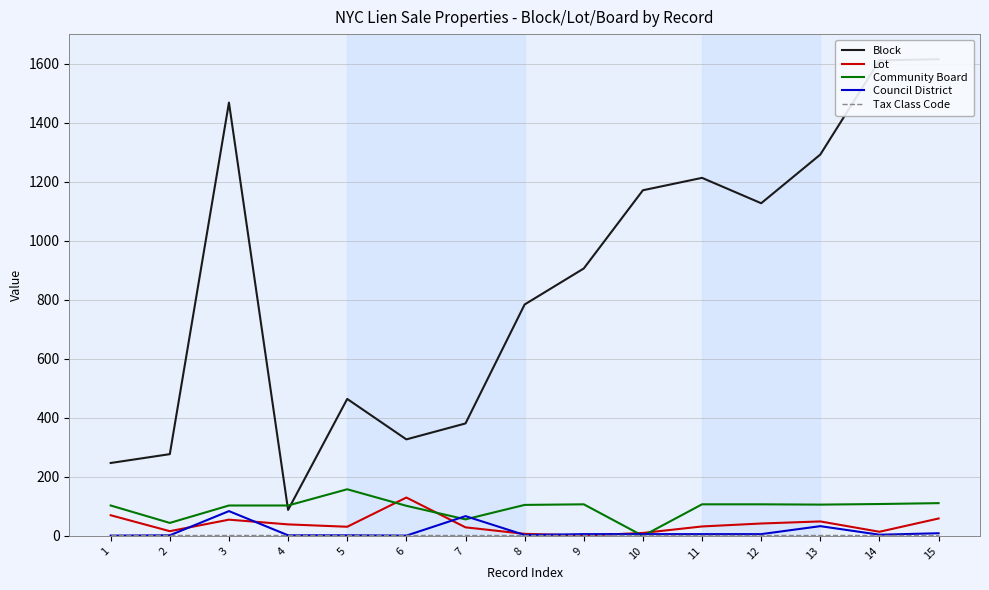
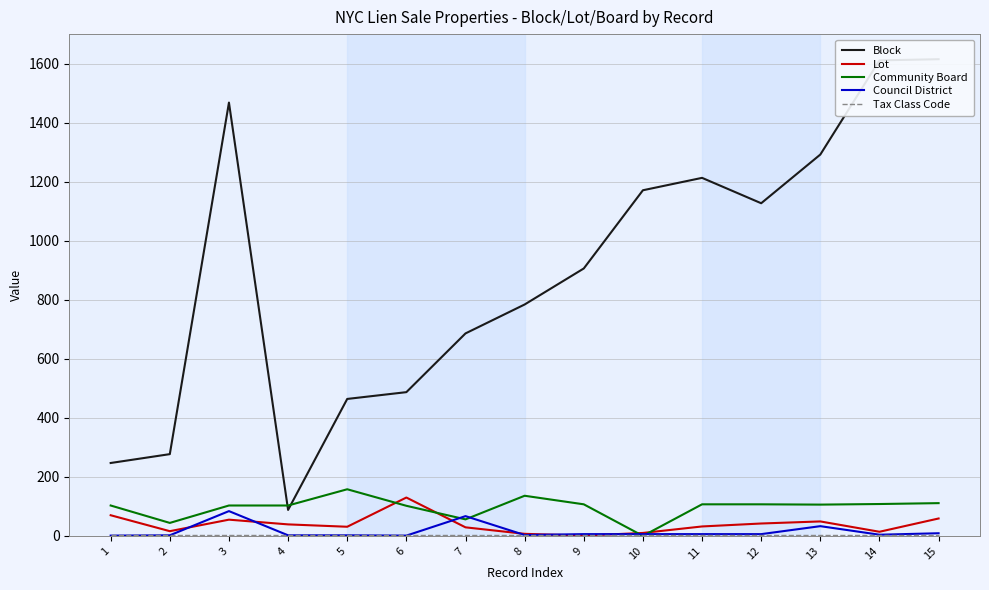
  {
    "Block": {
      "1": 250,
      "2": 280,
      "3": 1470,
      "4": 90,
      "5": 460,
-     "6": 330,
-     "7": 380,
+     "6": 490,
+     "7": 690,
      "8": 780,
      "9": 910,
      "10": 1170,
      "11": 1210,
      "12": 1130,
      "13": 1290
    },
    "Lot": {
      "1": 70,
      "2": 20,
      "3": 60,
      "4": 40,
      "5": 30,
      "6": 130,
      "7": 30,
      "11": 30,
      "12": 40,
      "13": 50,
      "14": 10,
      "15": 60
    },
    "Community Board": {
      "1": 100,
      "2": 40,
      "3": 100,
      "4": 100,
      "5": 160,
      "6": 100,
      "7": 60,
-     "8": 110,
+     "8": 140,
      "9": 110,
      "11": 110,
      "12": 110,
      "13": 110,
      "14": 110,
      "15": 110
    },
    "Council District": {
      "3": 80,
      "7": 70,
      "13": 30
    },
    "Tax Class Code": {
      "3": 0,
      "7": 0,
      "13": 0
    }
  }
